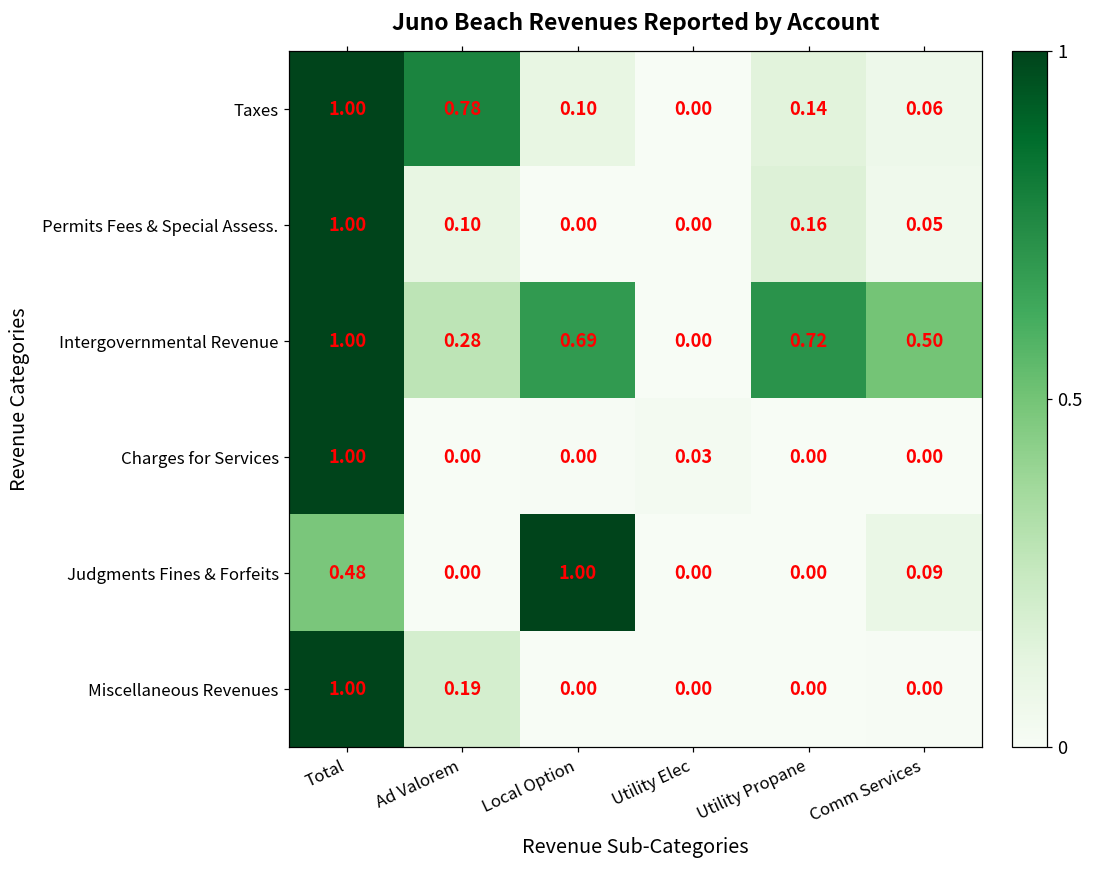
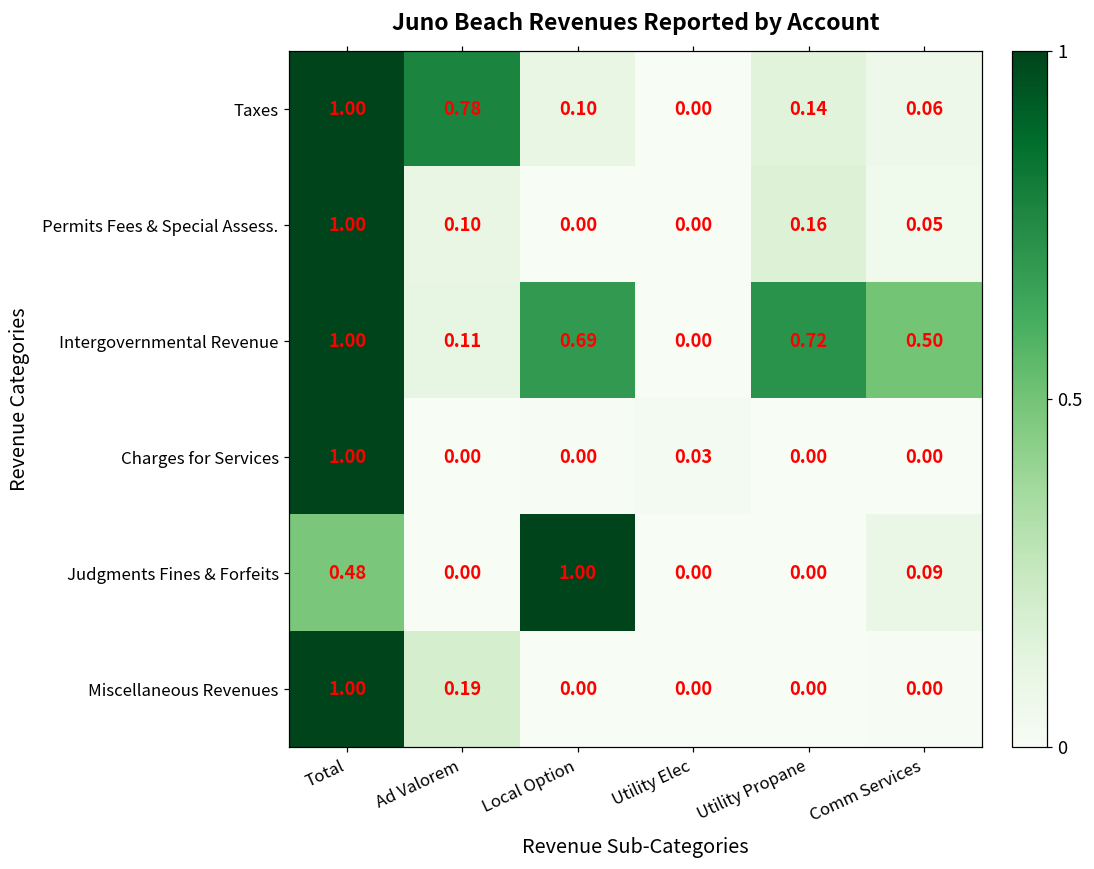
  {
    "Taxes": {
      "Total": 1.00,
      "Ad Valorem": 0.78,
      "Local Option": 0.10,
      "Utility Elec": 0.00,
      "Utility Propane": 0.14,
      "Comm Services": 0.06
    },
    "Permits Fees & Special Assess.": {
      "Total": 1.00,
      "Ad Valorem": 0.10,
      "Local Option": 0.00,
      "Utility Elec": 0.00,
      "Utility Propane": 0.16,
      "Comm Services": 0.05
    },
    "Intergovernmental Revenue": {
      "Total": 1.00,
-     "Ad Valorem": 0.28,
+     "Ad Valorem": 0.11,
      "Local Option": 0.69,
      "Utility Elec": 0.00,
      "Utility Propane": 0.72,
      "Comm Services": 0.50
    },
    "Charges for Services": {
      "Total": 1.00,
      "Ad Valorem": 0.00,
      "Local Option": 0.00,
      "Utility Elec": 0.03,
      "Utility Propane": 0.00,
      "Comm Services": 0.00
    },
    "Judgments Fines & Forfeits": {
      "Total": 0.48,
      "Ad Valorem": 0.00,
      "Local Option": 1.00,
      "Utility Elec": 0.00,
      "Utility Propane": 0.00,
      "Comm Services": 0.09
    },
    "Miscellaneous Revenues": {
      "Total": 1.00,
      "Ad Valorem": 0.19,
      "Local Option": 0.00,
      "Utility Elec": 0.00,
      "Utility Propane": 0.00,
      "Comm Services": 0.00
    }
  }
